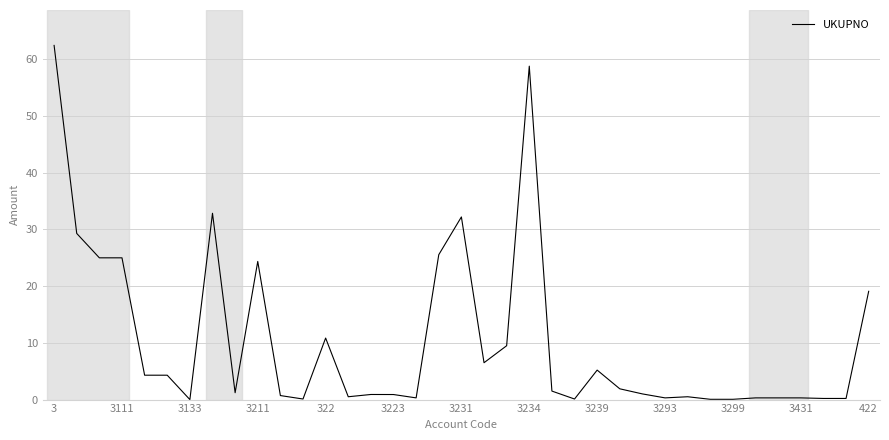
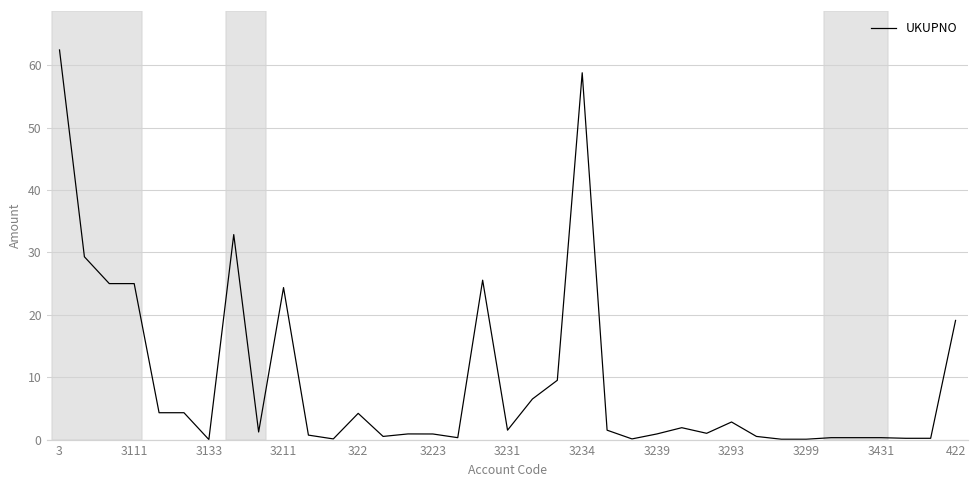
  {
    "3": 62,
    "3111": 25,
    "3133": 0,
    "3211": 24,
-   "322": 11,
+   "322": 4,
    "3223": 1,
-   "3231": 32,
+   "3231": 2,
    "3234": 59,
-   "3239": 5,
-   "3293": 0,
+   "3239": 1,
+   "3293": 3,
    "3299": 0,
    "3431": 0,
    "422": 19
  }
